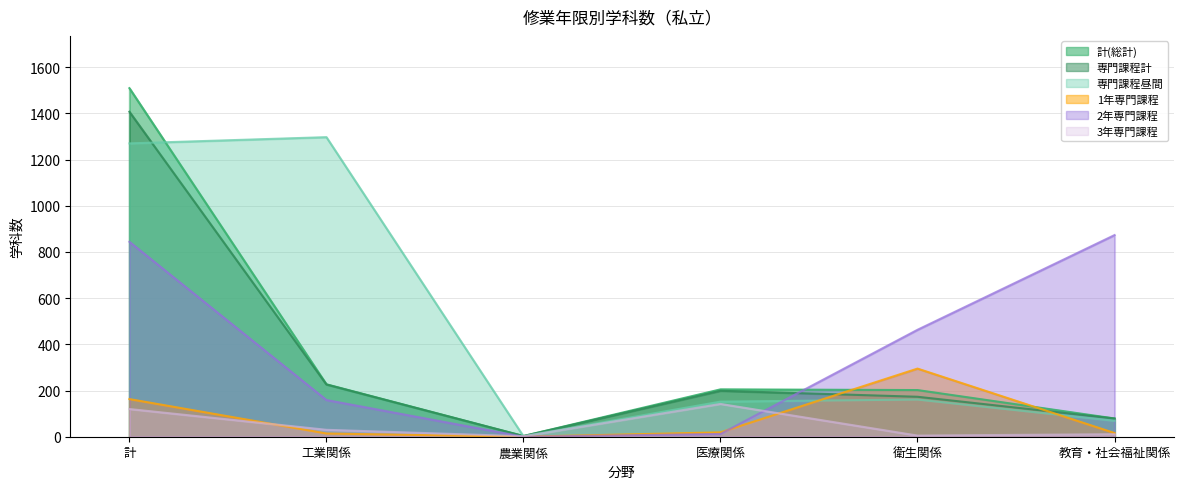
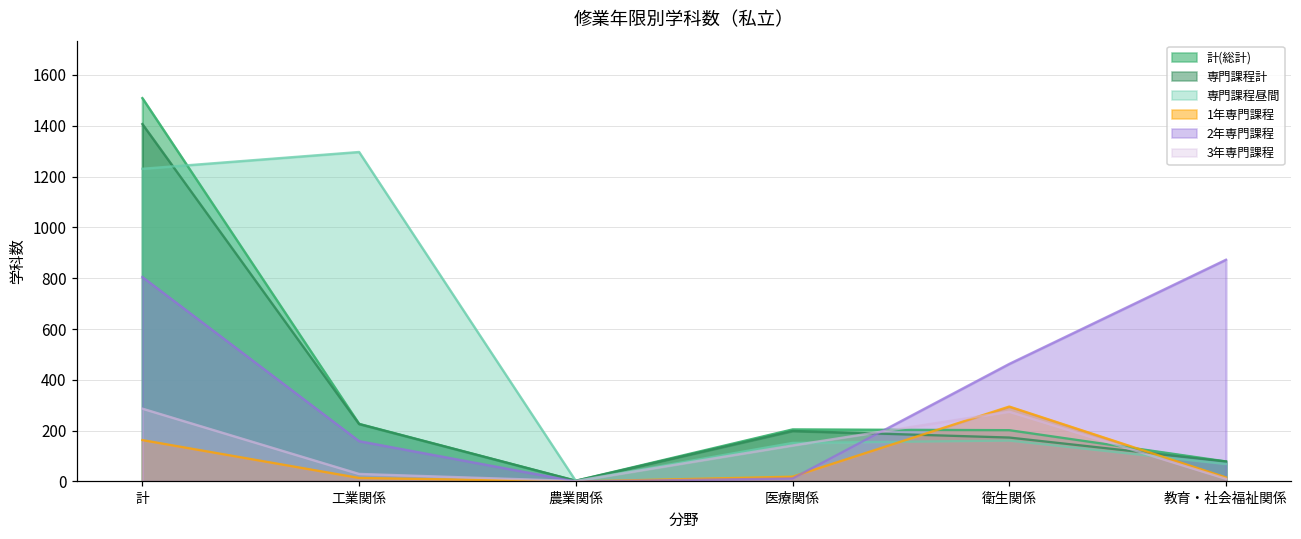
  {
    "専門課程昼間": {
-     "計": 1270,
+     "計": 1230,
      "工業関係": 1300,
      "衛生関係": 160
    },
    "1年専門課程": {
      "計": 160,
      "工業関係": 10,
      "衛生関係": 300
    },
    "2年専門課程": {
-     "計": 840,
+     "計": 810,
      "工業関係": 160,
      "衛生関係": 460,
      "教育・社会福祉関係": 870
    },
    "3年専門課程": {
-     "計": 120,
+     "計": 290,
      "工業関係": 30,
-     "衛生関係": 10
+     "衛生関係": 280
    }
  }
